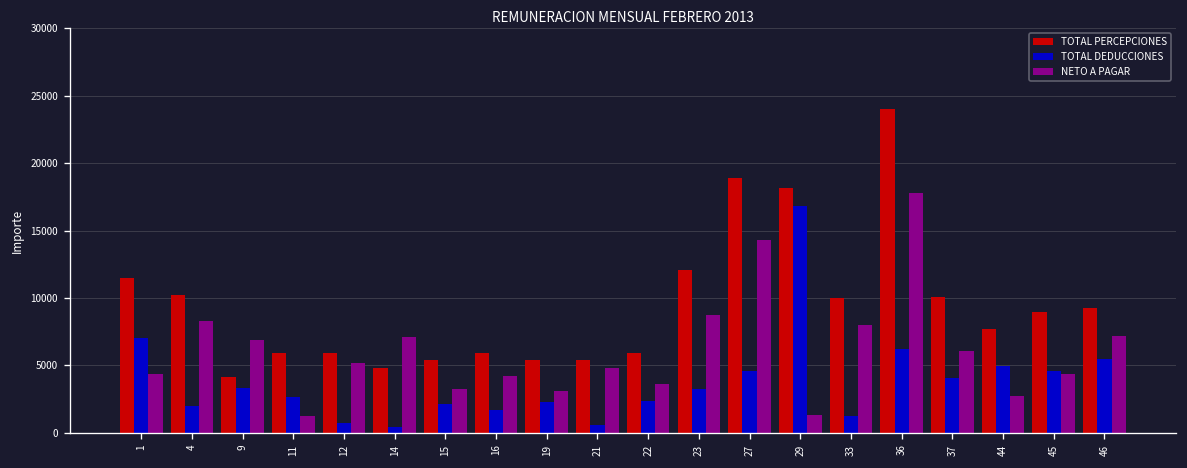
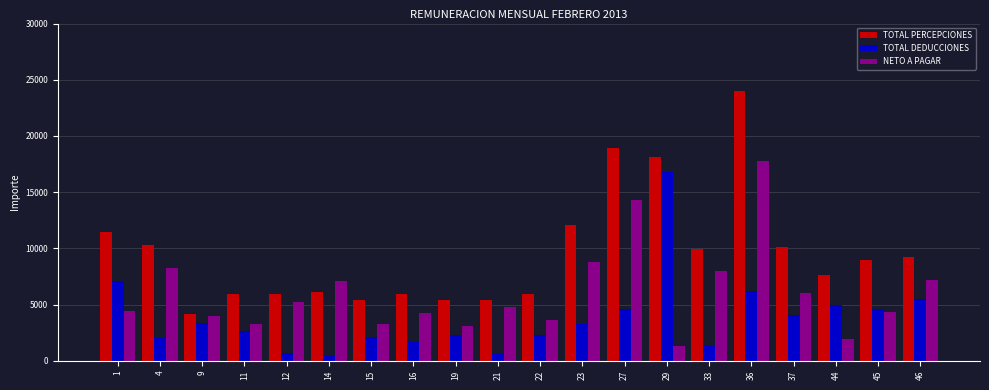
  {
    "TOTAL PERCEPCIONES": {
      "1": 11500,
      "4": 10300,
      "9": 4200,
      "11": 5900,
      "12": 5900,
-     "14": 4800,
+     "14": 6100,
      "15": 5400,
      "16": 5900,
      "19": 5400,
      "21": 5400,
      "22": 5900,
      "23": 12000,
      "27": 18900,
      "29": 18100,
      "33": 10000,
      "36": 24000,
      "37": 10100,
      "44": 7700,
      "45": 8900,
      "46": 9300
    },
    "TOTAL DEDUCCIONES": {
      "1": 7100,
      "4": 2000,
      "9": 3400,
      "11": 2700,
      "12": 700,
      "14": 500,
      "15": 2100,
      "16": 1700,
      "19": 2300,
      "21": 600,
      "22": 2300,
      "23": 3300,
      "27": 4600,
      "29": 16800,
      "33": 1300,
      "36": 6200,
      "37": 4000,
      "44": 4900,
      "45": 4600,
      "46": 5500
    },
    "NETO A PAGAR": {
      "1": 4400,
      "4": 8300,
-     "9": 6900,
-     "11": 1200,
+     "9": 4000,
+     "11": 3200,
      "12": 5200,
      "14": 7100,
      "15": 3300,
      "16": 4300,
      "19": 3100,
      "21": 4800,
      "22": 3600,
      "23": 8800,
      "27": 14300,
      "29": 1300,
      "33": 8000,
      "36": 17800,
      "37": 6100,
-     "44": 2700,
+     "44": 2000,
      "45": 4400,
      "46": 7200
    }
  }
